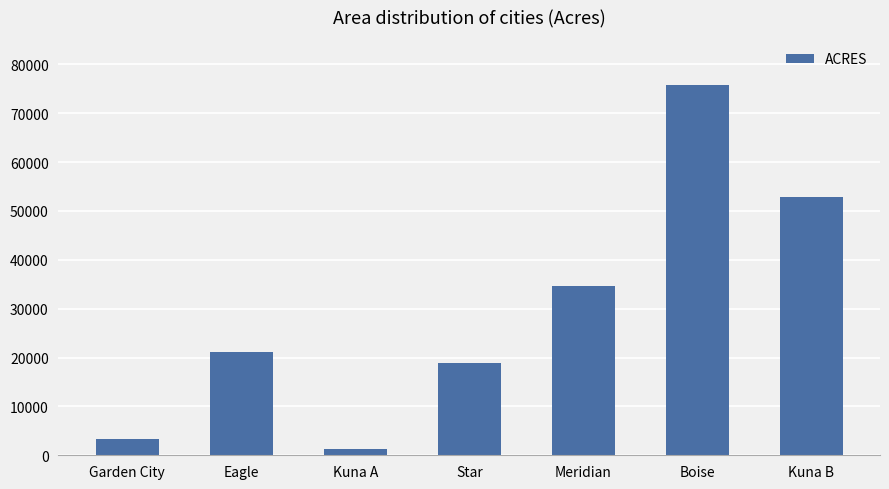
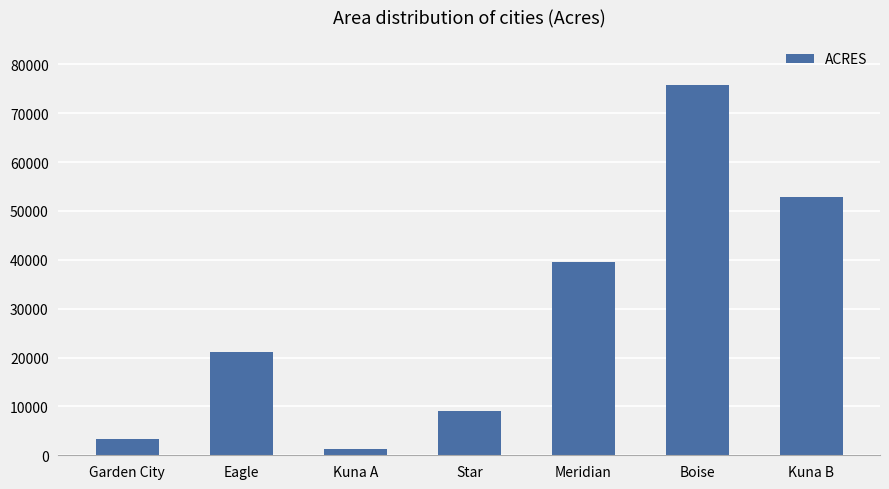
  {
    "Garden City": 3000,
    "Eagle": 21000,
    "Kuna A": 1000,
-   "Star": 19000,
-   "Meridian": 35000,
+   "Star": 9000,
+   "Meridian": 40000,
    "Boise": 76000,
    "Kuna B": 53000
  }
